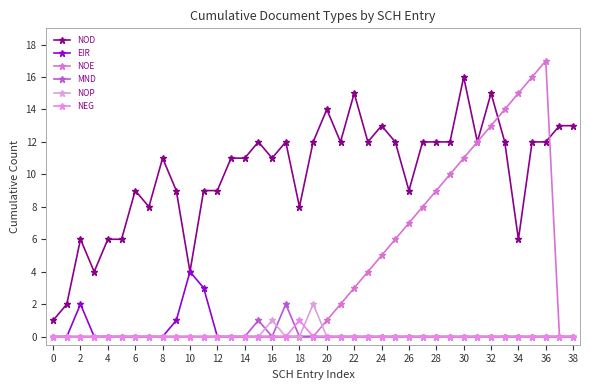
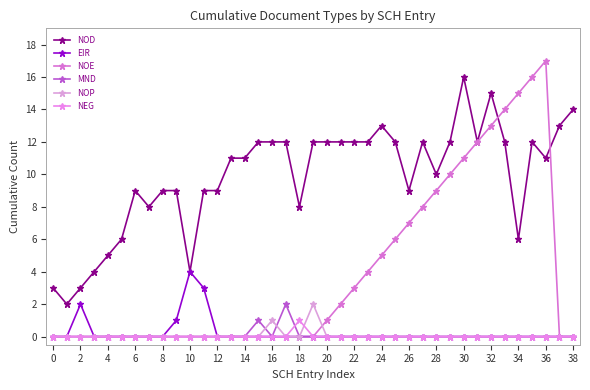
  {
    "NOD": {
-     "0": 1,
-     "2": 6,
-     "4": 6,
+     "0": 3,
+     "2": 3,
+     "4": 5,
      "6": 9,
-     "8": 11,
+     "8": 9,
      "12": 9,
      "14": 11,
-     "16": 11,
+     "16": 12,
      "18": 8,
-     "20": 14,
-     "22": 15,
+     "20": 12,
+     "22": 12,
      "24": 13,
      "26": 9,
-     "28": 12,
+     "28": 10,
      "30": 16,
      "32": 15,
      "34": 6,
-     "36": 12,
-     "38": 13
+     "36": 11,
+     "38": 14
    },
    "EIR": {
      "2": 2
    }
  }
